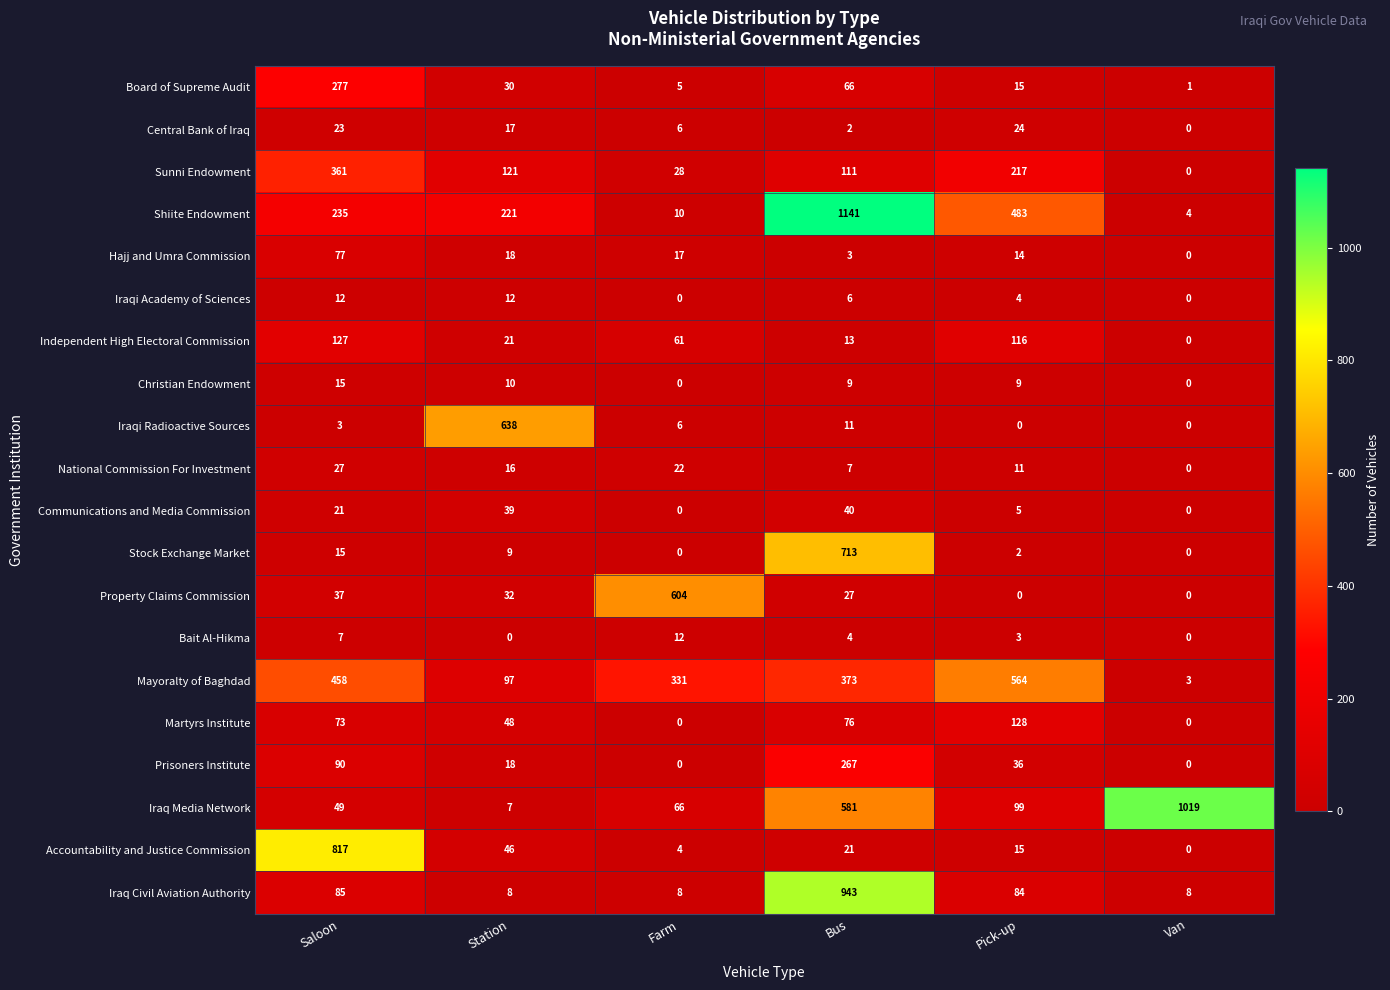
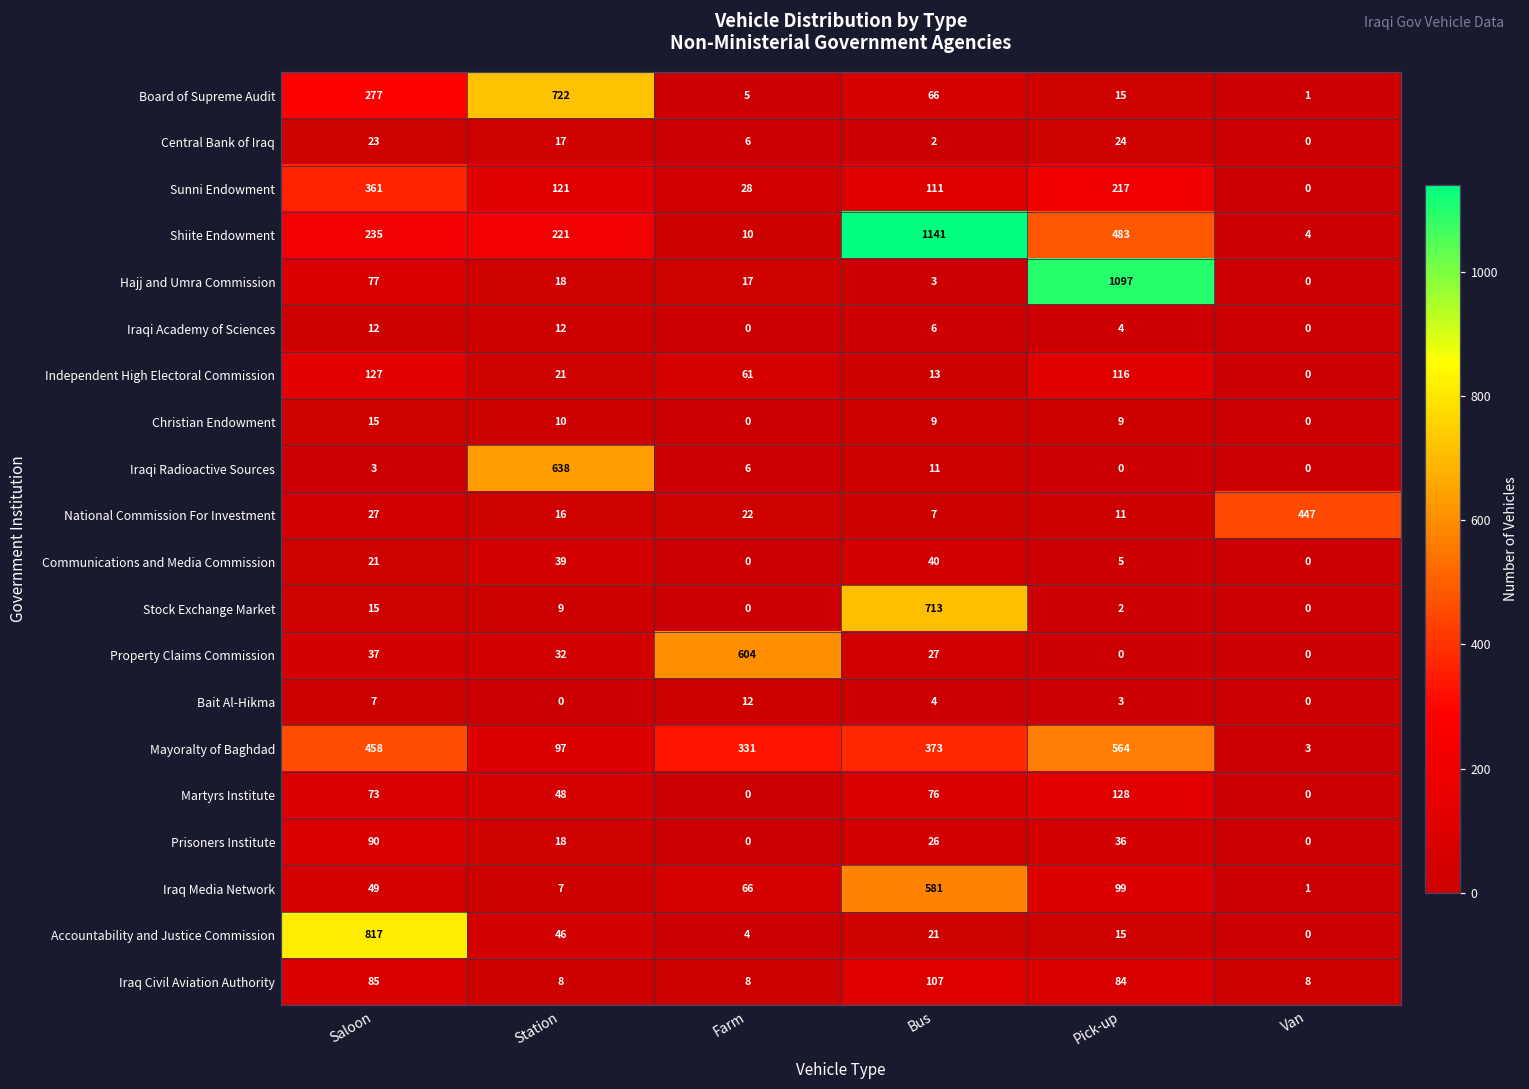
  {
    "Board of Supreme Audit": {
      "Saloon": 277,
-     "Station": 30,
+     "Station": 722,
      "Farm": 5,
      "Bus": 66,
      "Pick-up": 15,
      "Van": 1
    },
    "Central Bank of Iraq": {
      "Saloon": 23,
      "Station": 17,
      "Farm": 6,
      "Bus": 2,
      "Pick-up": 24,
      "Van": 0
    },
    "Sunni Endowment": {
      "Saloon": 361,
      "Station": 121,
      "Farm": 28,
      "Bus": 111,
      "Pick-up": 217,
      "Van": 0
    },
    "Shiite Endowment": {
      "Saloon": 235,
      "Station": 221,
      "Farm": 10,
      "Bus": 1141,
      "Pick-up": 483,
      "Van": 4
    },
    "Hajj and Umra Commission": {
      "Saloon": 77,
      "Station": 18,
      "Farm": 17,
      "Bus": 3,
-     "Pick-up": 14,
+     "Pick-up": 1097,
      "Van": 0
    },
    "Iraqi Academy of Sciences": {
      "Saloon": 12,
      "Station": 12,
      "Farm": 0,
      "Bus": 6,
      "Pick-up": 4,
      "Van": 0
    },
    "Independent High Electoral Commission": {
      "Saloon": 127,
      "Station": 21,
      "Farm": 61,
      "Bus": 13,
      "Pick-up": 116,
      "Van": 0
    },
    "Christian Endowment": {
      "Saloon": 15,
      "Station": 10,
      "Farm": 0,
      "Bus": 9,
      "Pick-up": 9,
      "Van": 0
    },
    "Iraqi Radioactive Sources": {
      "Saloon": 3,
      "Station": 638,
      "Farm": 6,
      "Bus": 11,
      "Pick-up": 0,
      "Van": 0
    },
    "National Commission For Investment": {
      "Saloon": 27,
      "Station": 16,
      "Farm": 22,
      "Bus": 7,
      "Pick-up": 11,
-     "Van": 0
+     "Van": 447
    },
    "Communications and Media Commission": {
      "Saloon": 21,
      "Station": 39,
      "Farm": 0,
      "Bus": 40,
      "Pick-up": 5,
      "Van": 0
    },
    "Stock Exchange Market": {
      "Saloon": 15,
      "Station": 9,
      "Farm": 0,
      "Bus": 713,
      "Pick-up": 2,
      "Van": 0
    },
    "Property Claims Commission": {
      "Saloon": 37,
      "Station": 32,
      "Farm": 604,
      "Bus": 27,
      "Pick-up": 0,
      "Van": 0
    },
    "Bait Al-Hikma": {
      "Saloon": 7,
      "Station": 0,
      "Farm": 12,
      "Bus": 4,
      "Pick-up": 3,
      "Van": 0
    },
    "Mayoralty of Baghdad": {
      "Saloon": 458,
      "Station": 97,
      "Farm": 331,
      "Bus": 373,
      "Pick-up": 564,
      "Van": 3
    },
    "Martyrs Institute": {
      "Saloon": 73,
      "Station": 48,
      "Farm": 0,
      "Bus": 76,
      "Pick-up": 128,
      "Van": 0
    },
    "Prisoners Institute": {
      "Saloon": 90,
      "Station": 18,
      "Farm": 0,
-     "Bus": 267,
+     "Bus": 26,
      "Pick-up": 36,
      "Van": 0
    },
    "Iraq Media Network": {
      "Saloon": 49,
      "Station": 7,
      "Farm": 66,
      "Bus": 581,
      "Pick-up": 99,
-     "Van": 1019
+     "Van": 1
    },
    "Accountability and Justice Commission": {
      "Saloon": 817,
      "Station": 46,
      "Farm": 4,
      "Bus": 21,
      "Pick-up": 15,
      "Van": 0
    },
    "Iraq Civil Aviation Authority": {
      "Saloon": 85,
      "Station": 8,
      "Farm": 8,
-     "Bus": 943,
+     "Bus": 107,
      "Pick-up": 84,
      "Van": 8
    }
  }
